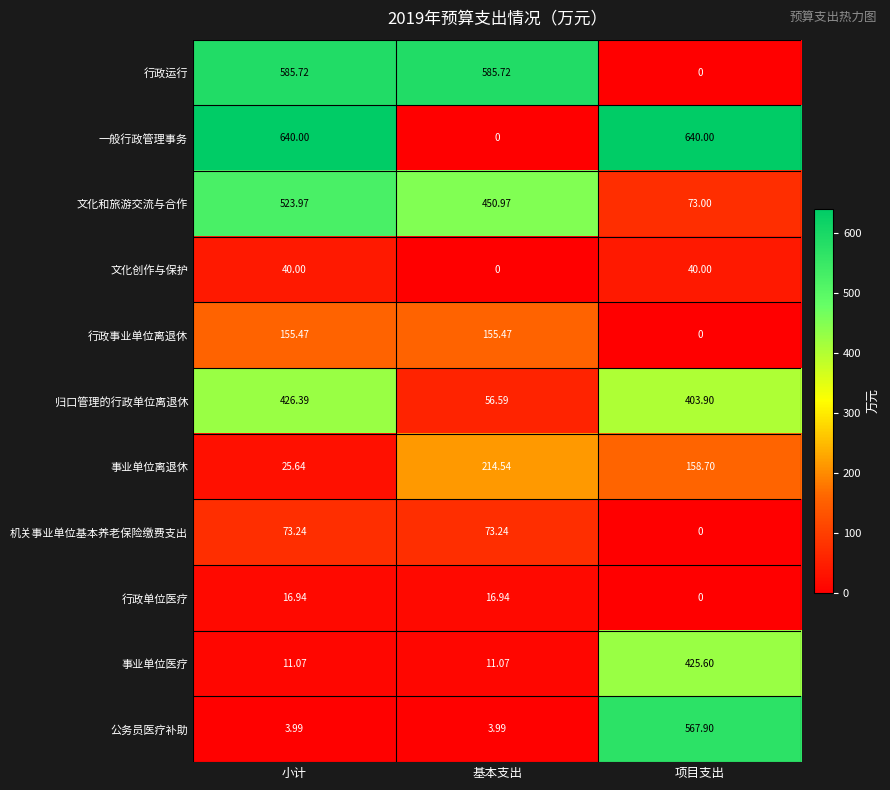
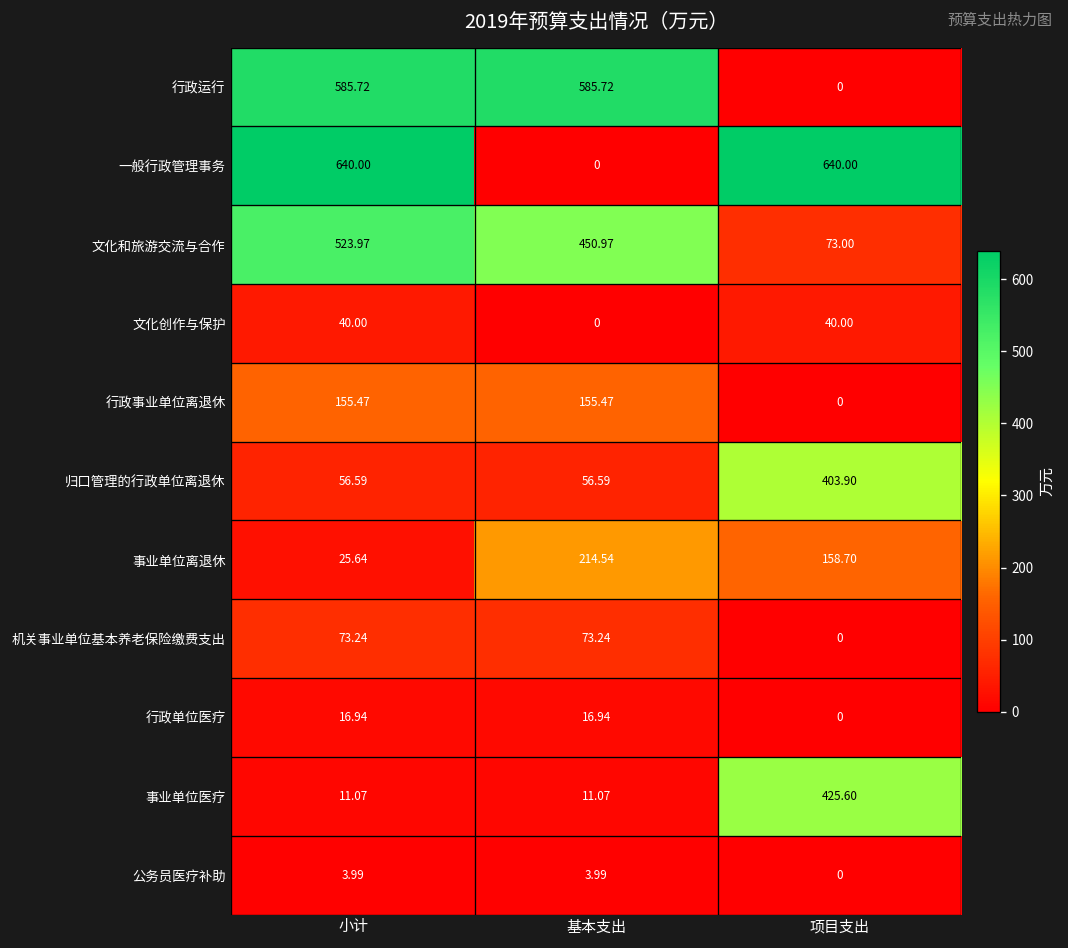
  {
    "行政运行": {
      "小计": 585.72,
      "基本支出": 585.72,
      "项目支出": 0
    },
    "一般行政管理事务": {
      "小计": 640.00,
      "基本支出": 0,
      "项目支出": 640.00
    },
    "文化和旅游交流与合作": {
      "小计": 523.97,
      "基本支出": 450.97,
      "项目支出": 73.00
    },
    "文化创作与保护": {
      "小计": 40.00,
      "基本支出": 0,
      "项目支出": 40.00
    },
    "行政事业单位离退休": {
      "小计": 155.47,
      "基本支出": 155.47,
      "项目支出": 0
    },
    "归口管理的行政单位离退休": {
-     "小计": 426.39,
+     "小计": 56.59,
      "基本支出": 56.59,
      "项目支出": 403.90
    },
    "事业单位离退休": {
      "小计": 25.64,
      "基本支出": 214.54,
      "项目支出": 158.70
    },
    "机关事业单位基本养老保险缴费支出": {
      "小计": 73.24,
      "基本支出": 73.24,
      "项目支出": 0
    },
    "行政单位医疗": {
      "小计": 16.94,
      "基本支出": 16.94,
      "项目支出": 0
    },
    "事业单位医疗": {
      "小计": 11.07,
      "基本支出": 11.07,
      "项目支出": 425.60
    },
    "公务员医疗补助": {
      "小计": 3.99,
      "基本支出": 3.99,
-     "项目支出": 567.90
+     "项目支出": 0
    }
  }
